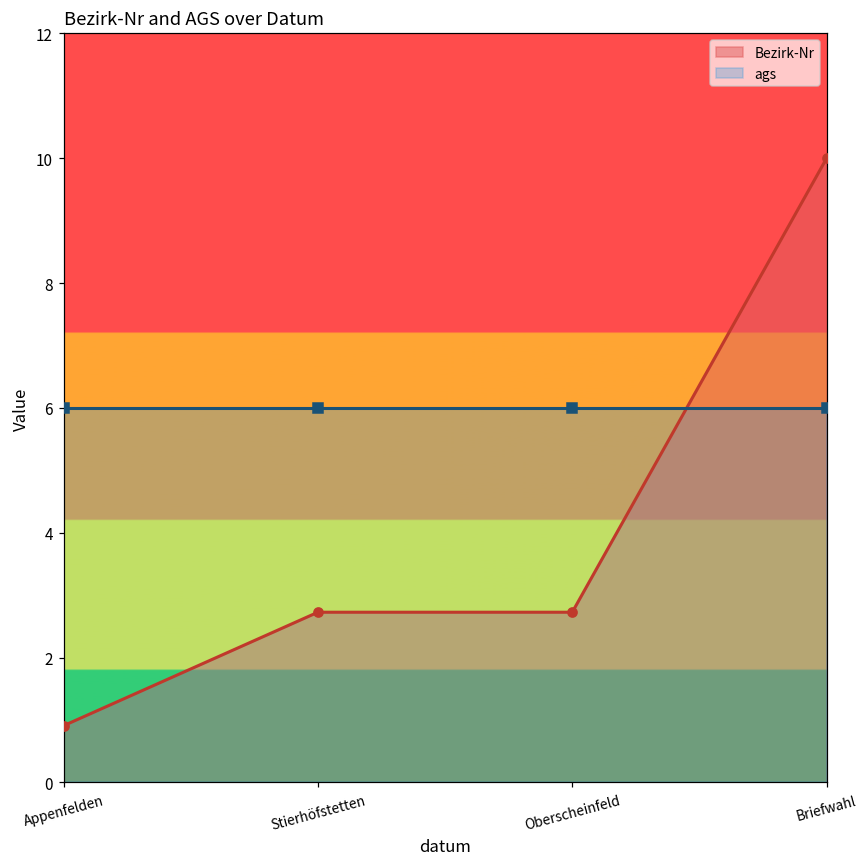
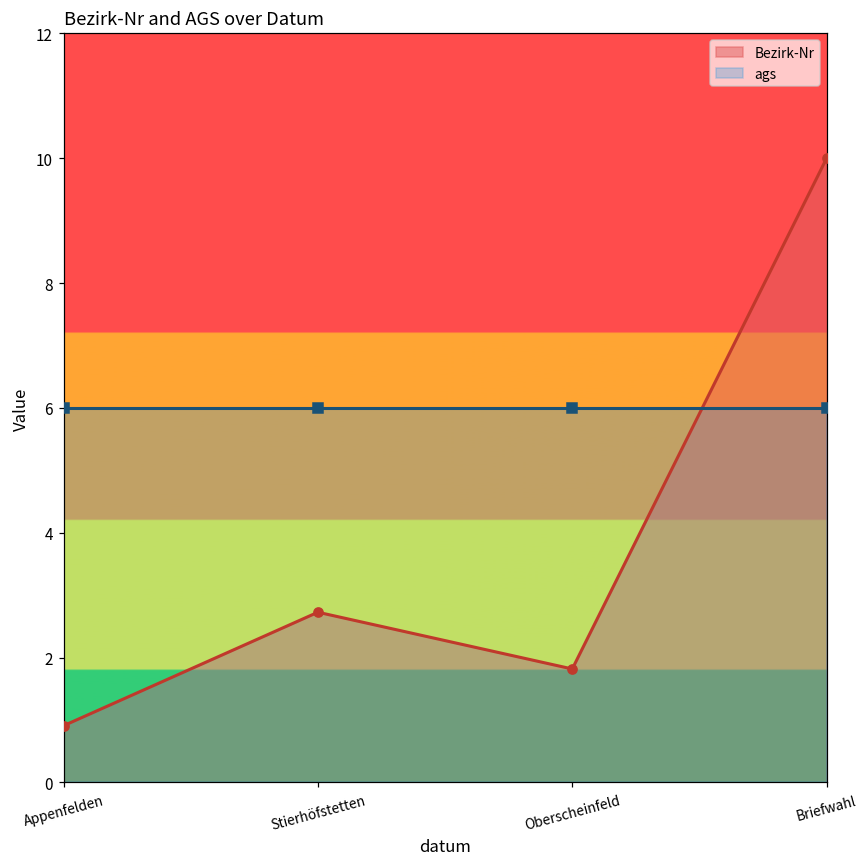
  {
    "Bezirk-Nr": {
      "Appenfelden": 0.9,
      "Stierhöfstetten": 2.7,
-     "Oberscheinfeld": 2.7,
+     "Oberscheinfeld": 1.8,
      "Briefwahl": 10.0
    },
    "ags": {
      "Appenfelden": 6.0,
      "Stierhöfstetten": 6.0,
      "Oberscheinfeld": 6.0,
      "Briefwahl": 6.0
    }
  }
